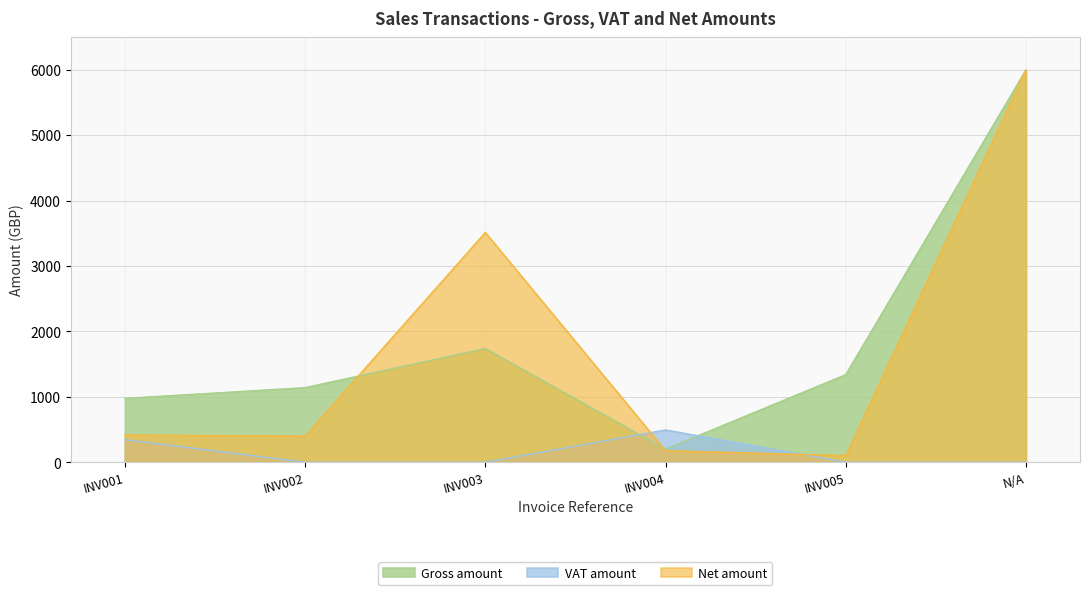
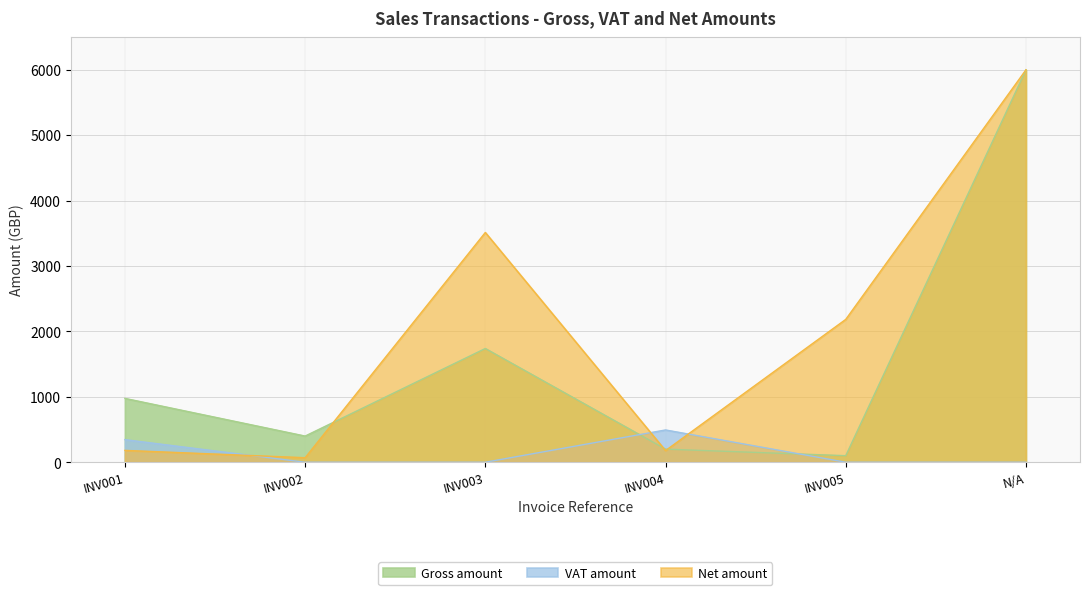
  {
    "Gross amount": {
      "INV001": 1000,
-     "INV002": 1100,
+     "INV002": 400,
      "INV003": 1700,
-     "INV005": 1300
+     "INV005": 100
    },
    "VAT amount": {
      "INV001": 300,
      "INV002": 0,
      "INV003": 0,
      "INV004": 500,
      "INV005": 0,
      "N/A": 0
    },
    "Net amount": {
-     "INV001": 400,
-     "INV002": 400,
+     "INV001": 200,
+     "INV002": 100,
      "INV003": 3500,
-     "INV005": 100
+     "INV005": 2200
    }
  }
